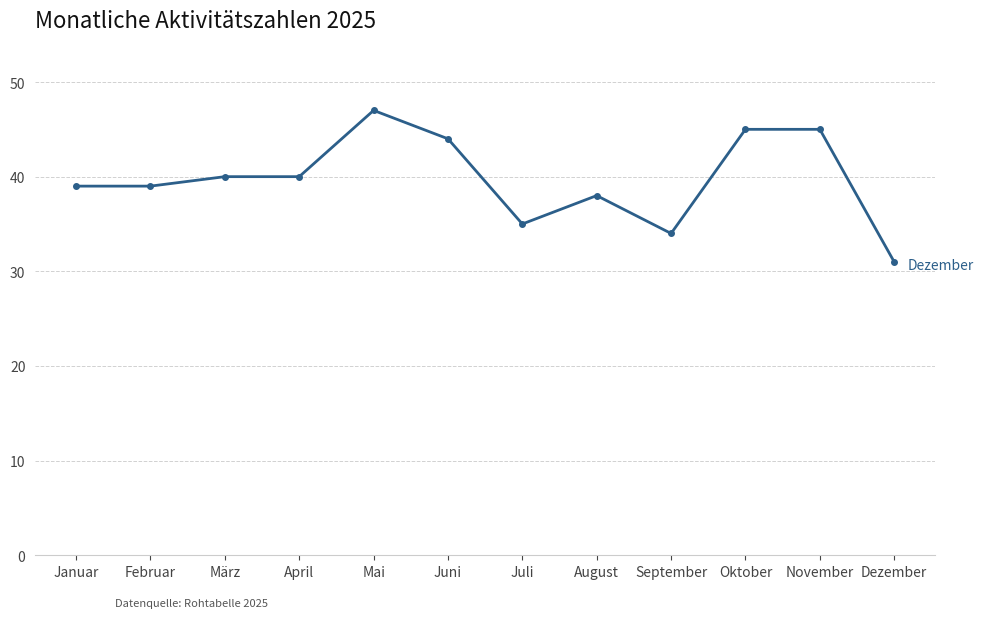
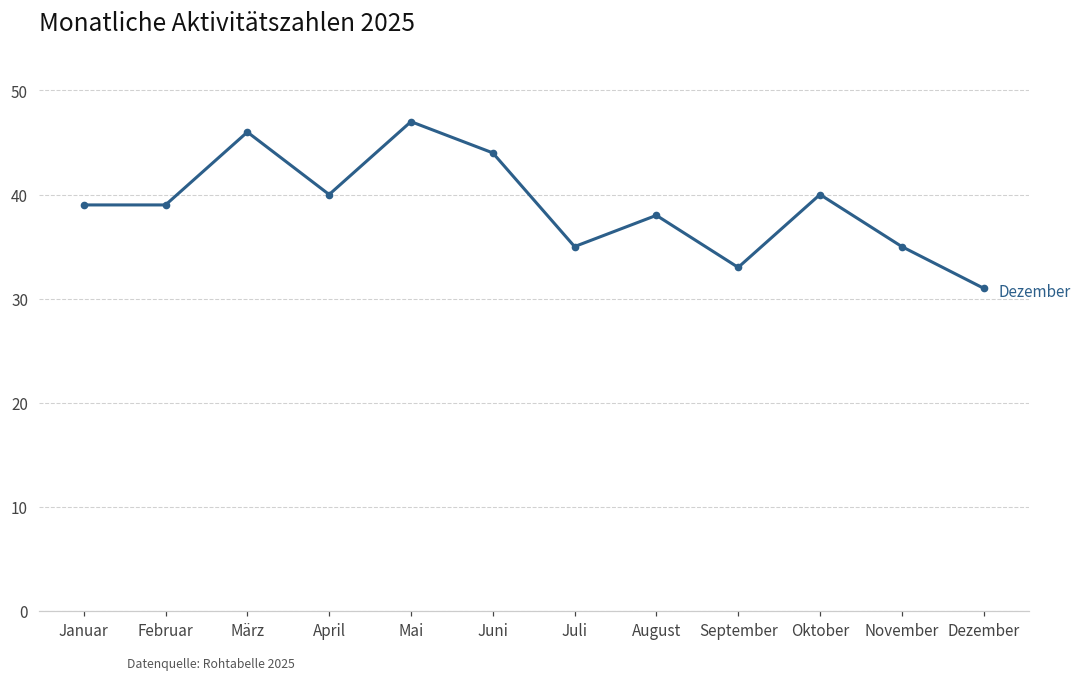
  {
    "Januar": 39,
    "Februar": 39,
-   "März": 40,
+   "März": 46,
    "April": 40,
    "Mai": 47,
    "Juni": 44,
    "Juli": 35,
    "August": 38,
-   "September": 34,
-   "Oktober": 45,
-   "November": 45,
+   "September": 33,
+   "Oktober": 40,
+   "November": 35,
    "Dezember": 31
  }
